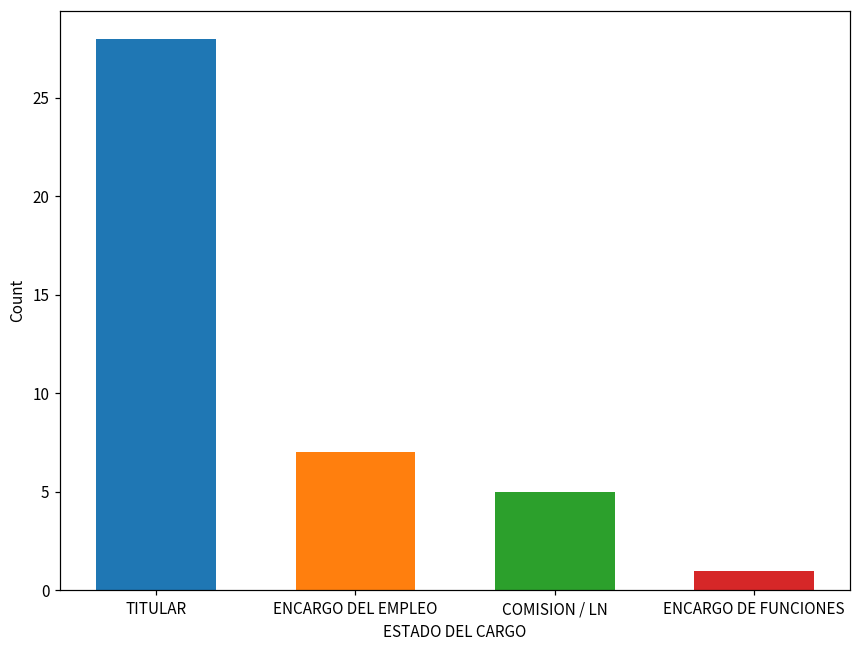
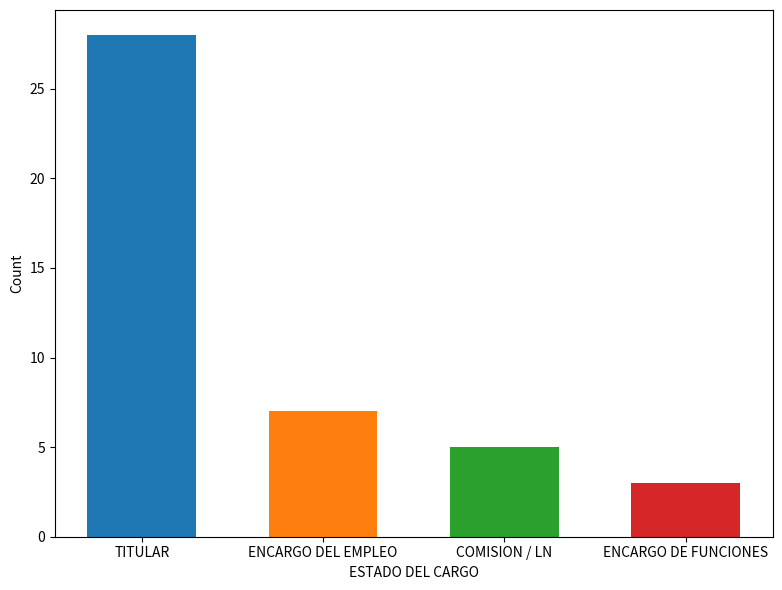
  {
    "TITULAR": 28,
    "ENCARGO DEL EMPLEO": 7,
    "COMISION / LN": 5,
-   "ENCARGO DE FUNCIONES": 1
+   "ENCARGO DE FUNCIONES": 3
  }
